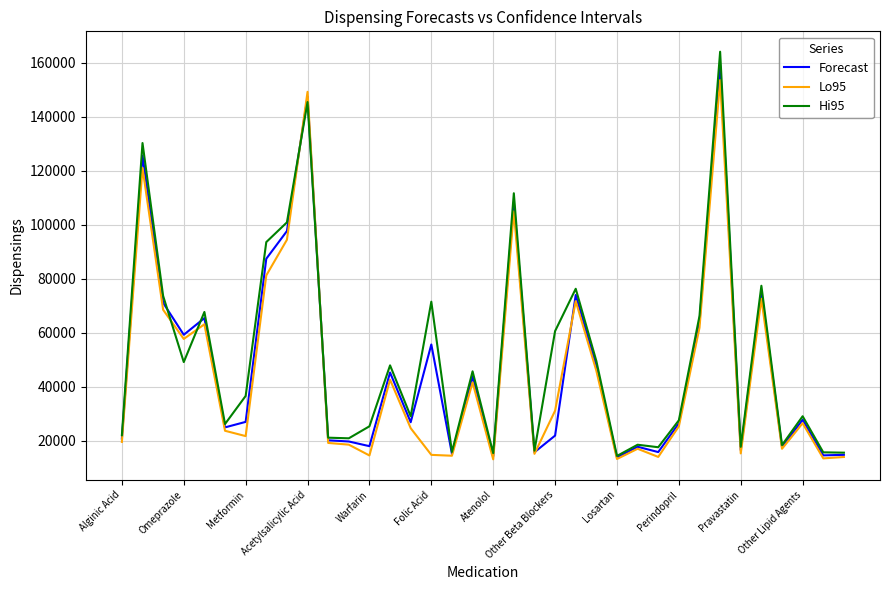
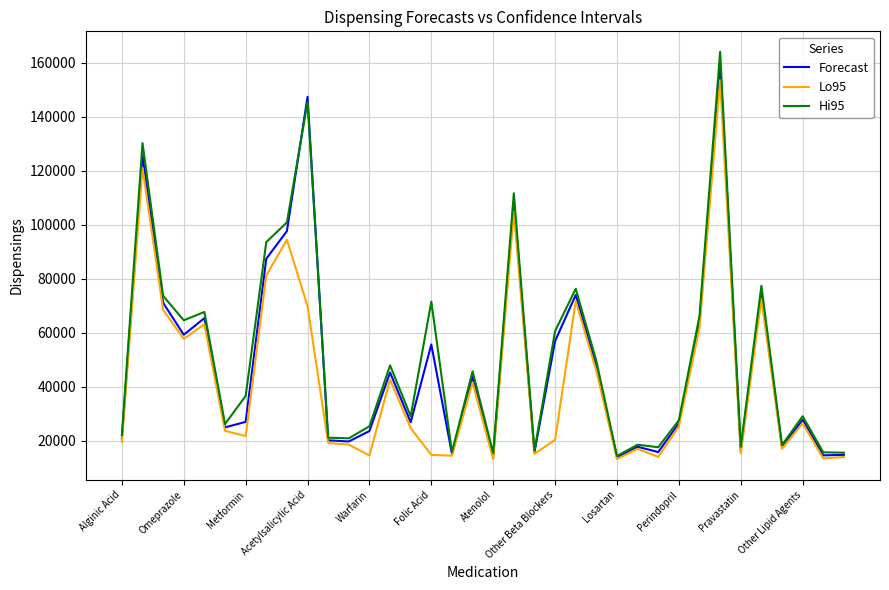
  {
    "Forecast": {
      "Alginic Acid": 21000,
      "Omeprazole": 59000,
      "Metformin": 27000,
      "Acetylsalicylic Acid": 147000,
-     "Warfarin": 18000,
+     "Warfarin": 24000,
      "Folic Acid": 56000,
      "Atenolol": 14000,
-     "Other Beta Blockers": 22000,
+     "Other Beta Blockers": 57000,
      "Perindopril": 26000,
      "Pravastatin": 17000,
      "Other Lipid Agents": 28000
    },
    "Lo95": {
      "Alginic Acid": 20000,
      "Omeprazole": 58000,
      "Metformin": 22000,
-     "Acetylsalicylic Acid": 149000,
+     "Acetylsalicylic Acid": 70000,
      "Warfarin": 15000,
      "Folic Acid": 15000,
      "Atenolol": 13000,
-     "Other Beta Blockers": 31000,
+     "Other Beta Blockers": 20000,
      "Perindopril": 25000,
      "Pravastatin": 15000,
      "Other Lipid Agents": 26000
    },
    "Hi95": {
      "Alginic Acid": 22000,
-     "Omeprazole": 49000,
+     "Omeprazole": 65000,
      "Metformin": 37000,
      "Acetylsalicylic Acid": 145000,
      "Warfarin": 25000,
      "Folic Acid": 71000,
      "Atenolol": 15000,
      "Other Beta Blockers": 61000,
      "Perindopril": 28000,
      "Pravastatin": 18000,
      "Other Lipid Agents": 29000
    }
  }
